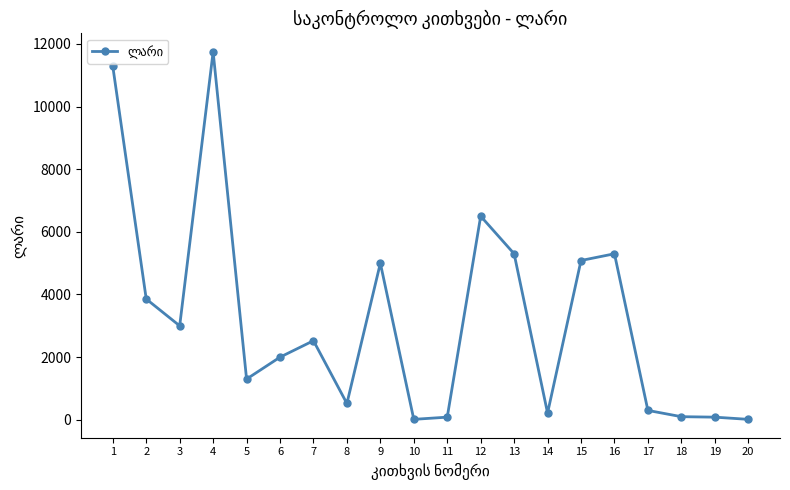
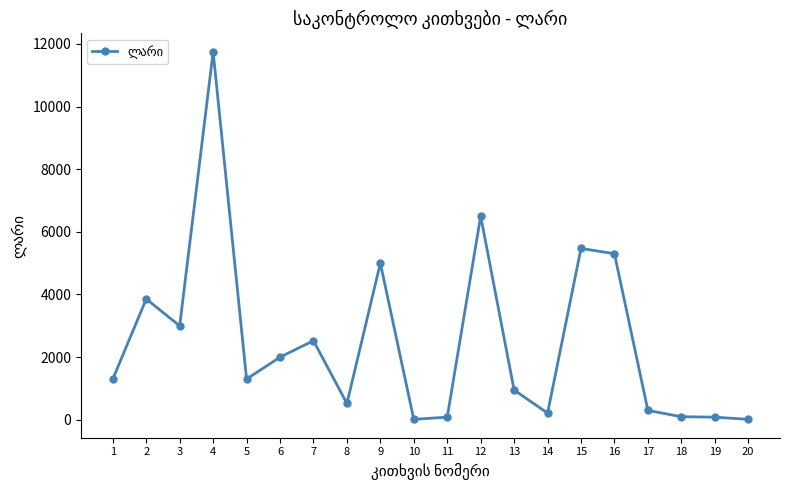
  {
-   "1": 11300,
+   "1": 1300,
    "2": 3900,
    "3": 3000,
    "4": 11700,
    "5": 1300,
    "6": 2000,
    "7": 2500,
    "8": 500,
    "9": 5000,
    "10": 0,
    "11": 100,
    "12": 6500,
-   "13": 5300,
+   "13": 900,
    "14": 200,
-   "15": 5100,
+   "15": 5500,
    "16": 5300,
    "17": 300,
    "18": 100,
    "19": 100,
    "20": 0
  }
